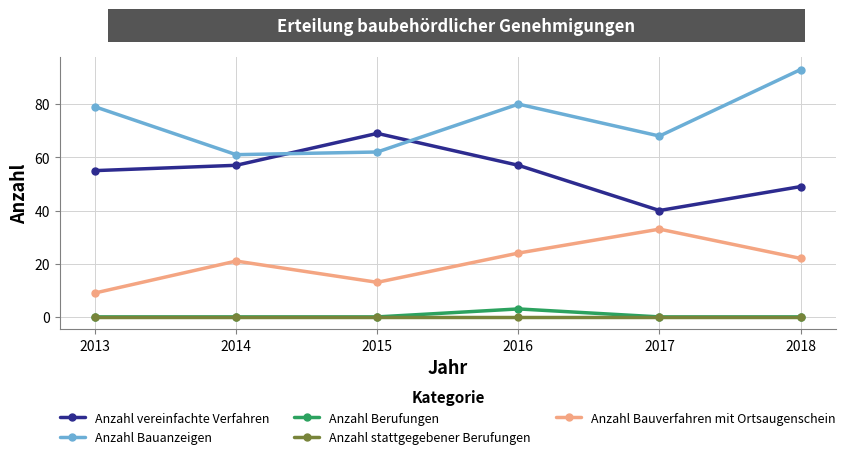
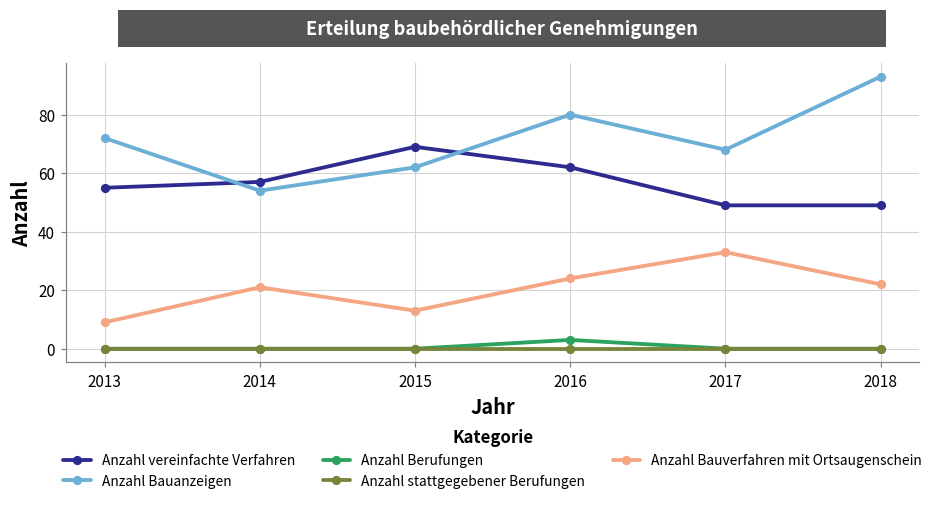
  {
    "Anzahl vereinfachte Verfahren": {
      "2013": 55,
      "2014": 57,
      "2015": 69,
-     "2016": 57,
-     "2017": 40,
+     "2016": 62,
+     "2017": 49,
      "2018": 49
    },
    "Anzahl Bauanzeigen": {
-     "2013": 79,
-     "2014": 61,
+     "2013": 72,
+     "2014": 54,
      "2015": 62,
      "2016": 80,
      "2017": 68,
      "2018": 93
    },
    "Anzahl Berufungen": {
      "2016": 3
    },
    "Anzahl stattgegebener Berufungen": {
      "2016": 0
    },
    "Anzahl Bauverfahren mit Ortsaugenschein": {
      "2013": 9,
      "2014": 21,
      "2015": 13,
      "2016": 24,
      "2017": 33,
      "2018": 22
    }
  }
